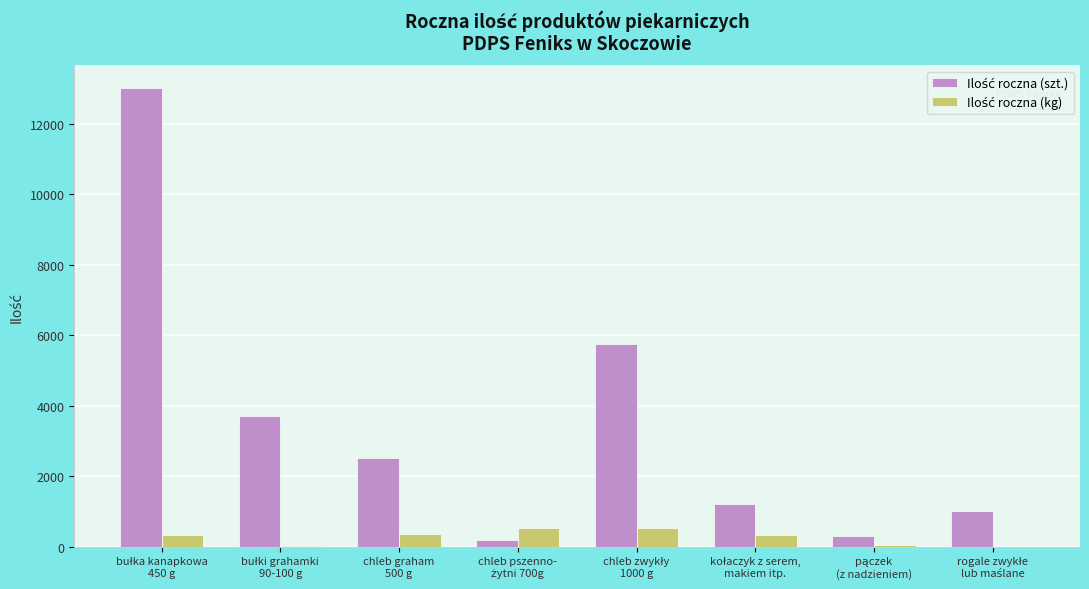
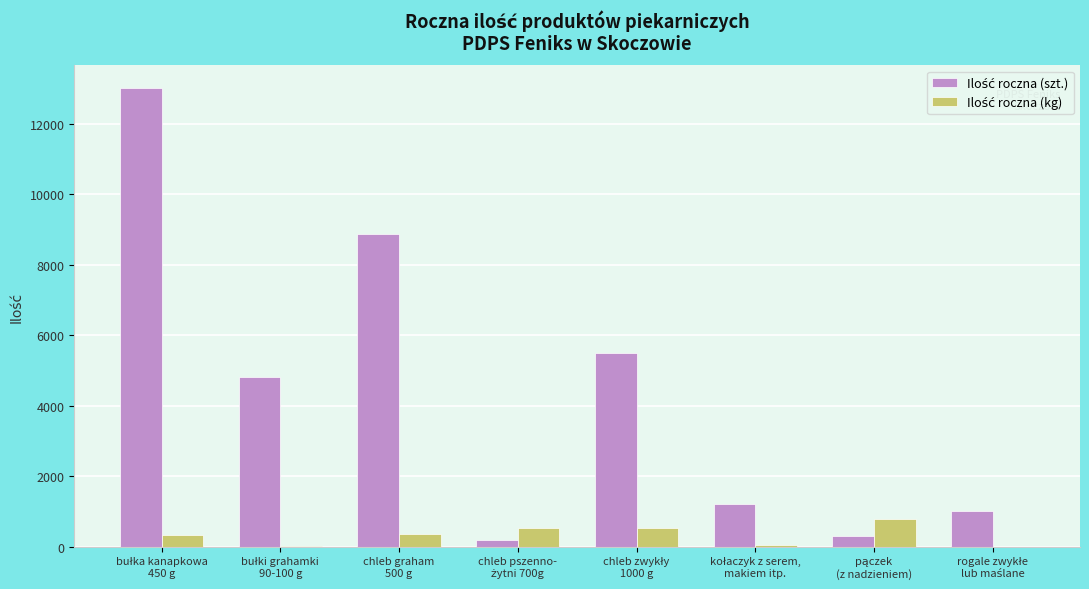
  {
    "Ilość roczna (szt.)": {
      "bułka kanapkowa 450 g": 13000,
-     "bułki grahamki 90-100 g": 3700,
-     "chleb graham 500 g": 2500,
+     "bułki grahamki 90-100 g": 4800,
+     "chleb graham 500 g": 8900,
      "chleb pszenno- żytni 700g": 200,
-     "chleb zwykły 1000 g": 5800,
+     "chleb zwykły 1000 g": 5500,
      "kołaczyk z serem, makiem itp.": 1200,
      "pączek (z nadzieniem)": 300,
      "rogale zwykłe lub maślane": 1000
    },
    "Ilość roczna (kg)": {
      "bułka kanapkowa 450 g": 300,
      "chleb graham 500 g": 400,
      "chleb pszenno- żytni 700g": 500,
      "chleb zwykły 1000 g": 500,
-     "kołaczyk z serem, makiem itp.": 300,
-     "pączek (z nadzieniem)": 100,
+     "kołaczyk z serem, makiem itp.": 0,
+     "pączek (z nadzieniem)": 800,
      "rogale zwykłe lub maślane": 0
    }
  }
